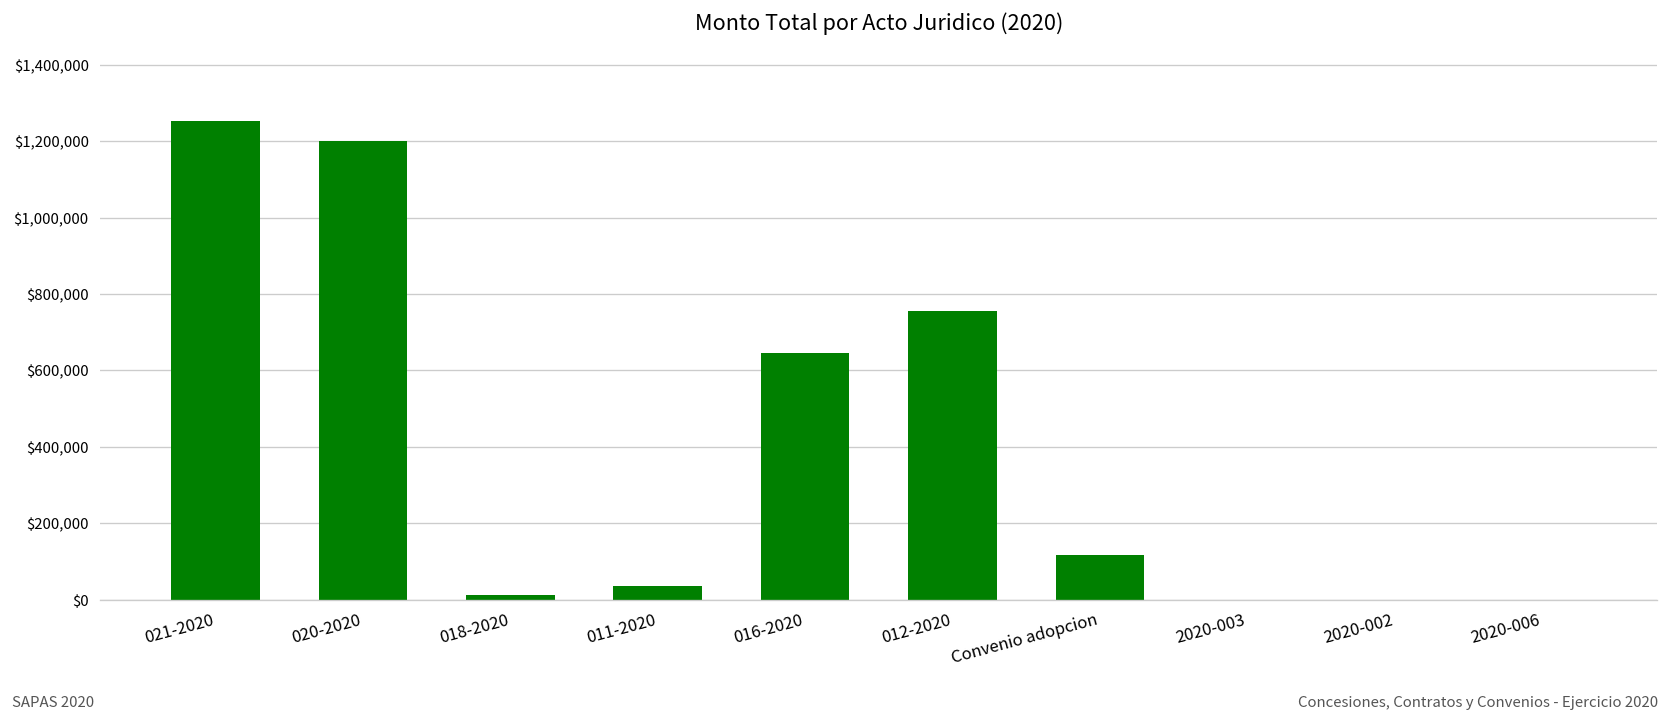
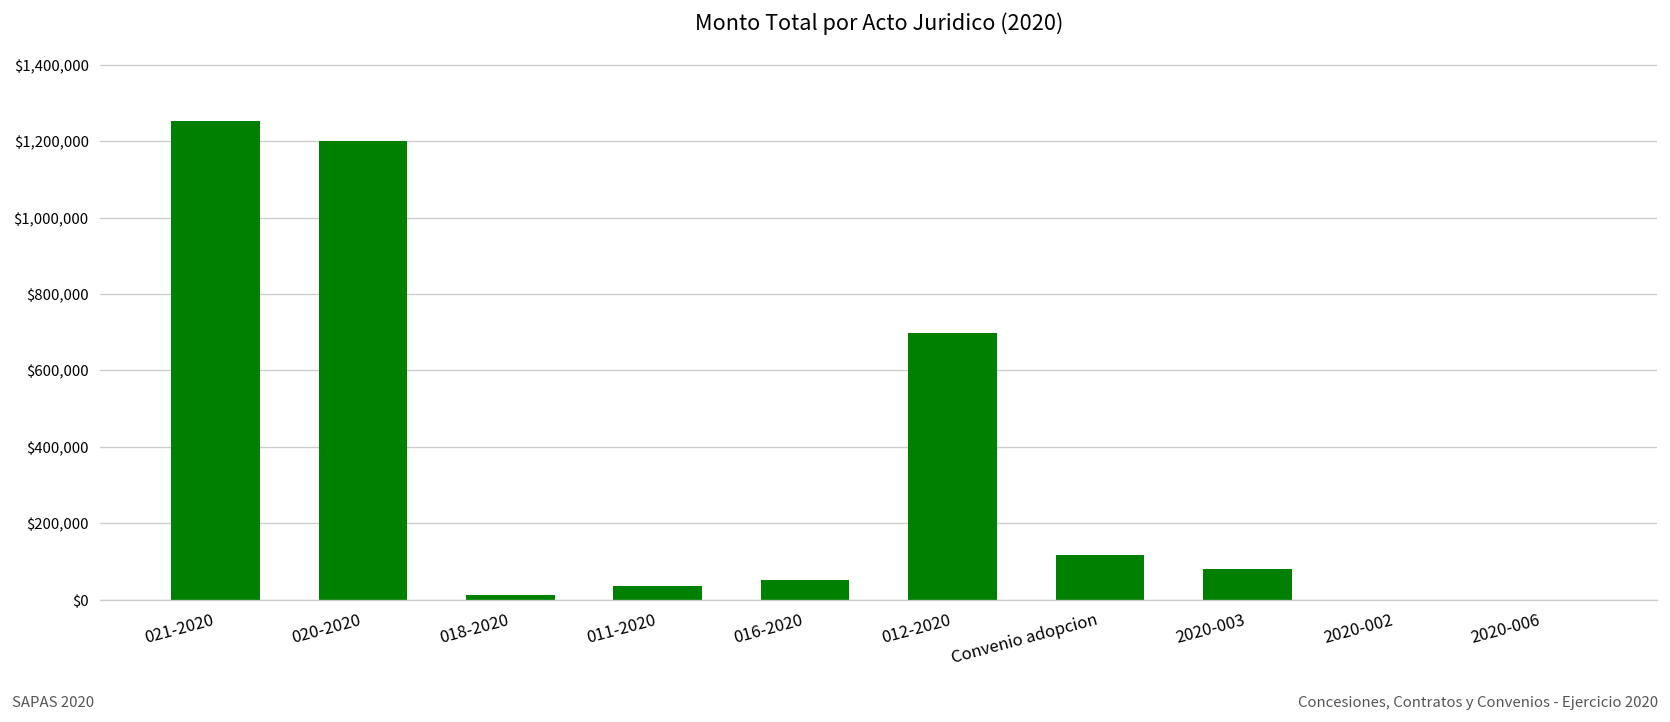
  {
    "021-2020": "$1,250,000",
    "020-2020": "$1,200,000",
    "018-2020": "$10,000",
    "011-2020": "$40,000",
-   "016-2020": "$640,000",
-   "012-2020": "$760,000",
+   "016-2020": "$50,000",
+   "012-2020": "$700,000",
    "Convenio adopcion": "$120,000",
-   "2020-003": "$0",
+   "2020-003": "$80,000",
    "2020-002": "$0",
    "2020-006": "$0"
  }
